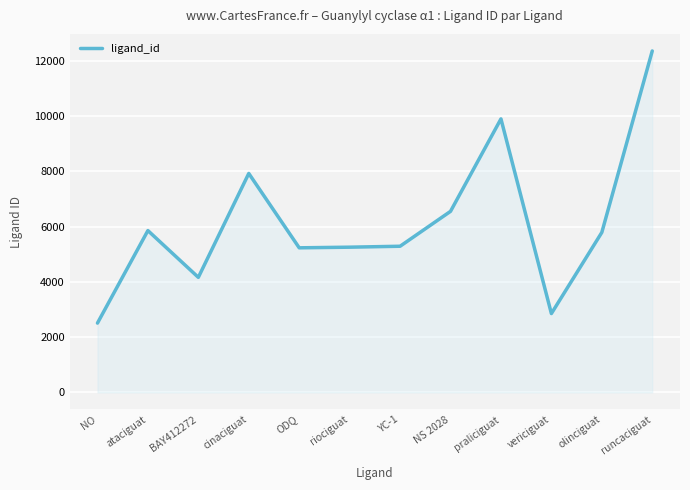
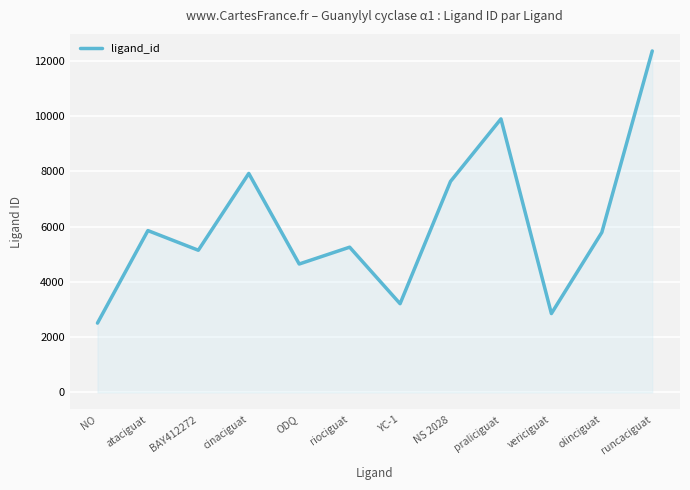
  {
    "NO": 2500,
    "ataciguat": 5900,
-   "BAY412272": 4200,
+   "BAY412272": 5100,
    "cinaciguat": 7900,
-   "ODQ": 5200,
+   "ODQ": 4600,
    "riociguat": 5300,
-   "YC-1": 5300,
-   "NS 2028": 6600,
+   "YC-1": 3200,
+   "NS 2028": 7600,
    "praliciguat": 9900,
    "vericiguat": 2900,
    "olinciguat": 5800,
    "runcaciguat": 12400
  }
